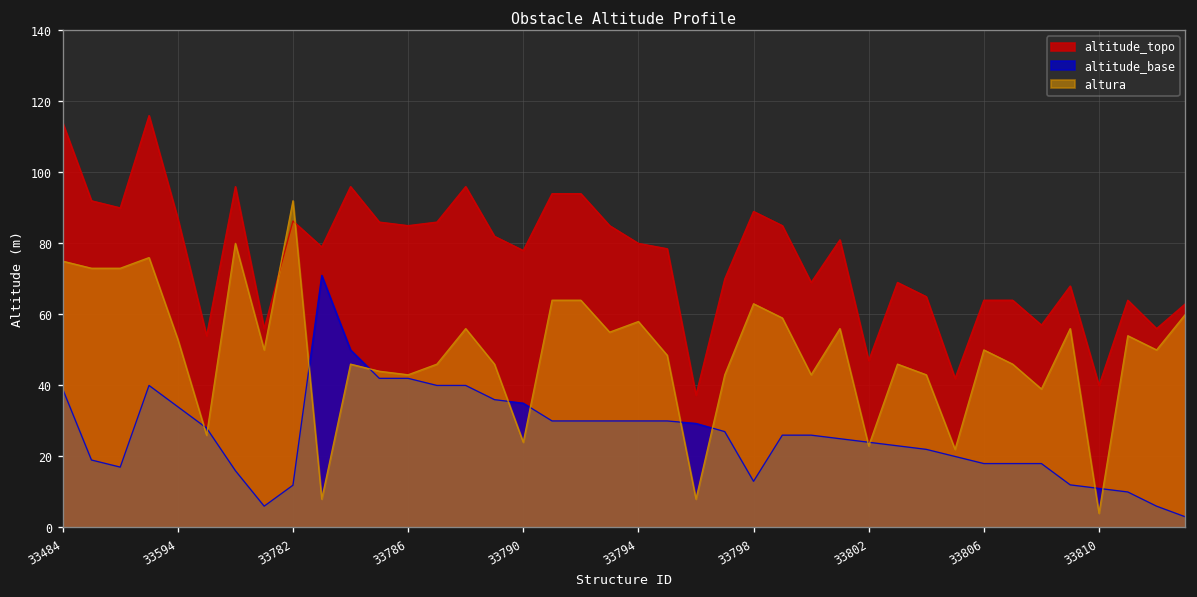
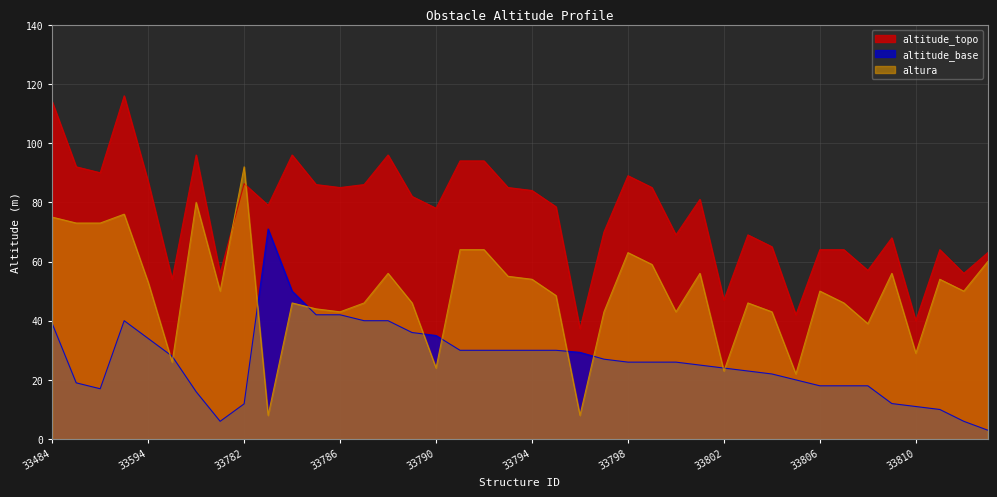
  {
    "altitude_topo": {
      "33484": 114,
      "33594": 87,
      "33782": 86,
      "33786": 85,
      "33790": 78,
-     "33794": 80,
+     "33794": 84,
      "33798": 89,
      "33802": 47,
      "33806": 64,
      "33810": 40
    },
    "altitude_base": {
      "33484": 39,
      "33594": 34,
      "33782": 12,
      "33786": 42,
      "33790": 35,
      "33794": 30,
-     "33798": 13,
+     "33798": 26,
      "33802": 24,
      "33806": 18,
      "33810": 11
    },
    "altura": {
      "33484": 75,
      "33594": 53,
      "33782": 92,
      "33786": 43,
      "33790": 24,
-     "33794": 58,
+     "33794": 54,
      "33798": 63,
      "33802": 23,
      "33806": 50,
-     "33810": 4
+     "33810": 29
    }
  }
